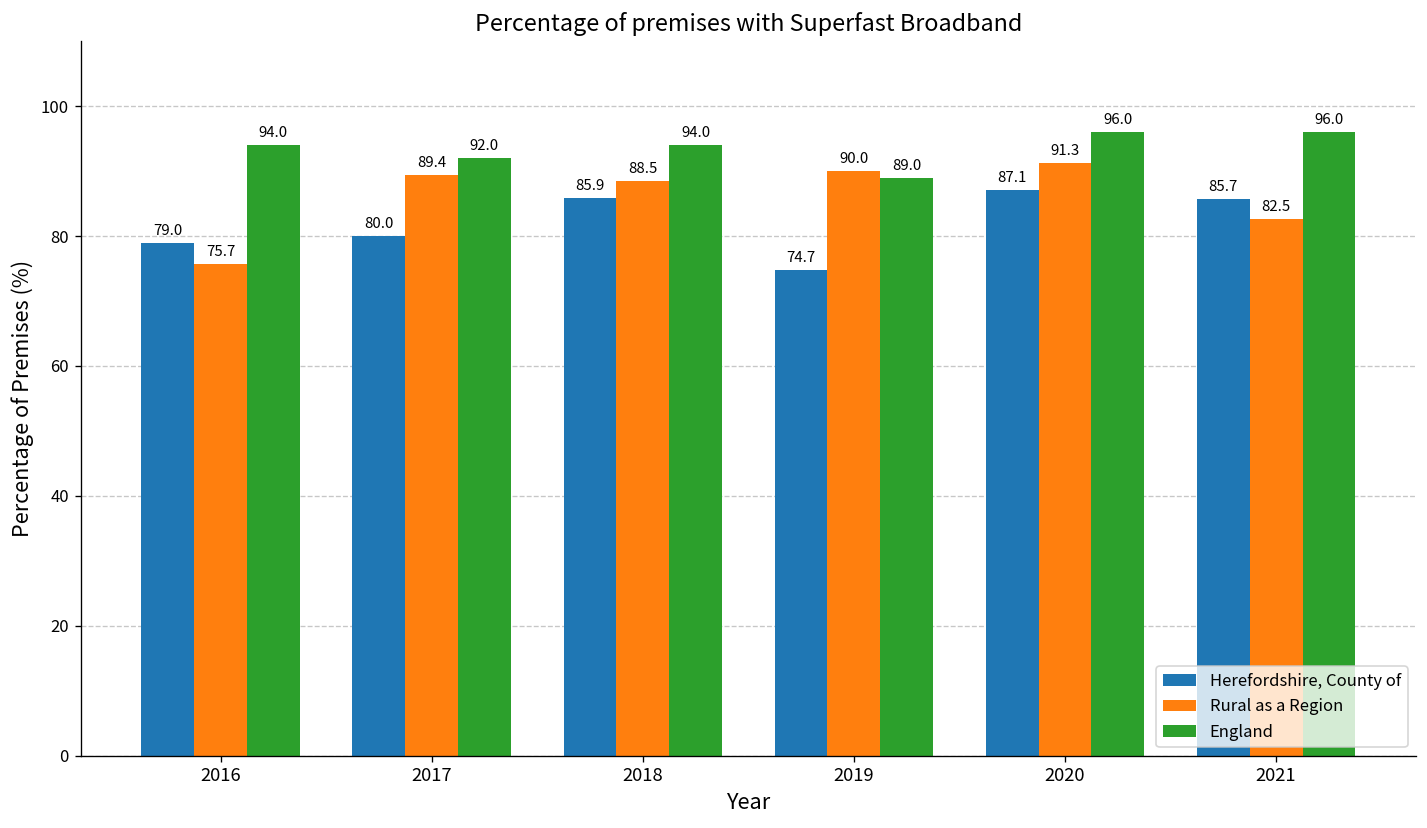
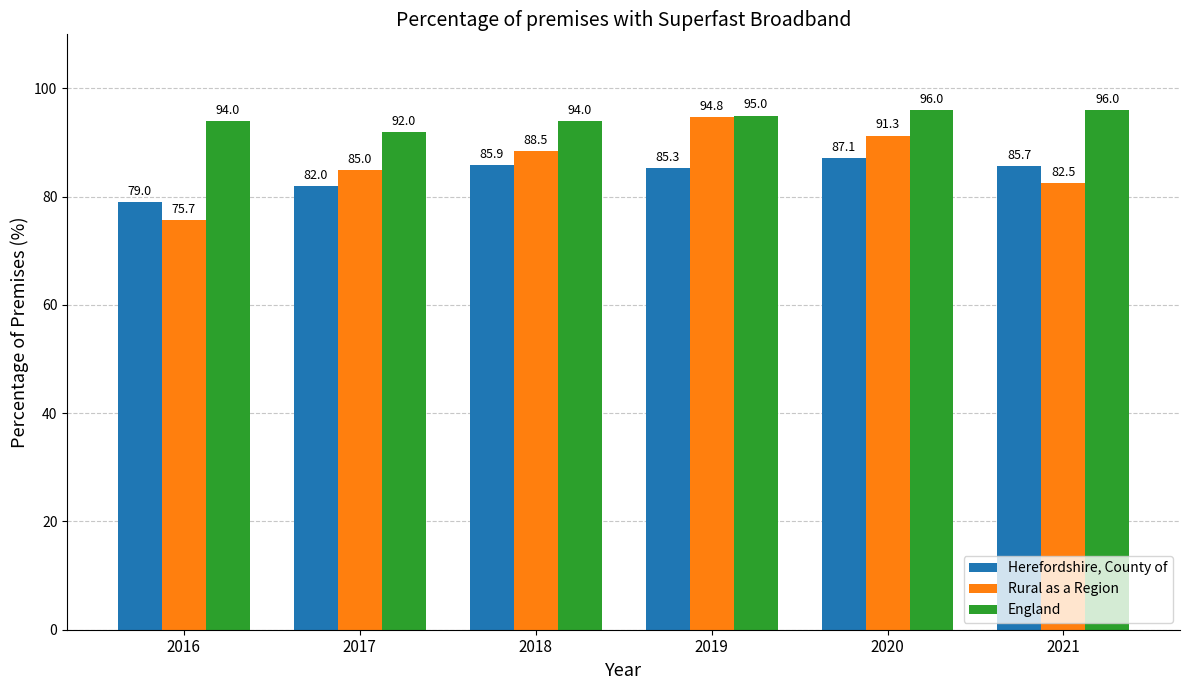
  {
    "Herefordshire, County of": {
      "2016": 79.0,
-     "2017": 80.0,
+     "2017": 82.0,
      "2018": 85.9,
-     "2019": 74.7,
+     "2019": 85.3,
      "2020": 87.1,
      "2021": 85.7
    },
    "Rural as a Region": {
      "2016": 75.7,
-     "2017": 89.4,
+     "2017": 85.0,
      "2018": 88.5,
-     "2019": 90.0,
+     "2019": 94.8,
      "2020": 91.3,
      "2021": 82.5
    },
    "England": {
      "2016": 94.0,
      "2017": 92.0,
      "2018": 94.0,
-     "2019": 89.0,
+     "2019": 95.0,
      "2020": 96.0,
      "2021": 96.0
    }
  }
